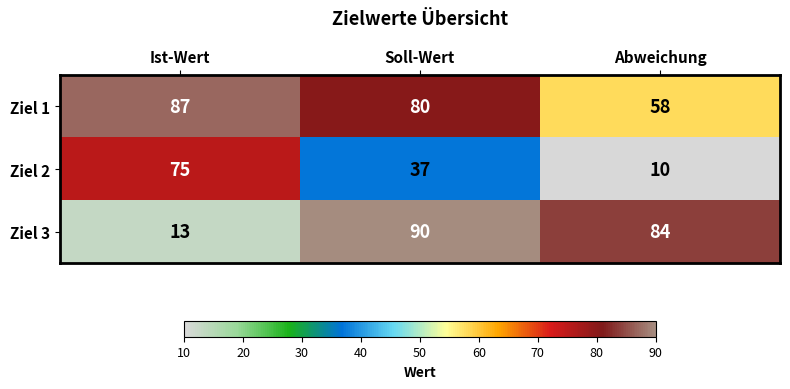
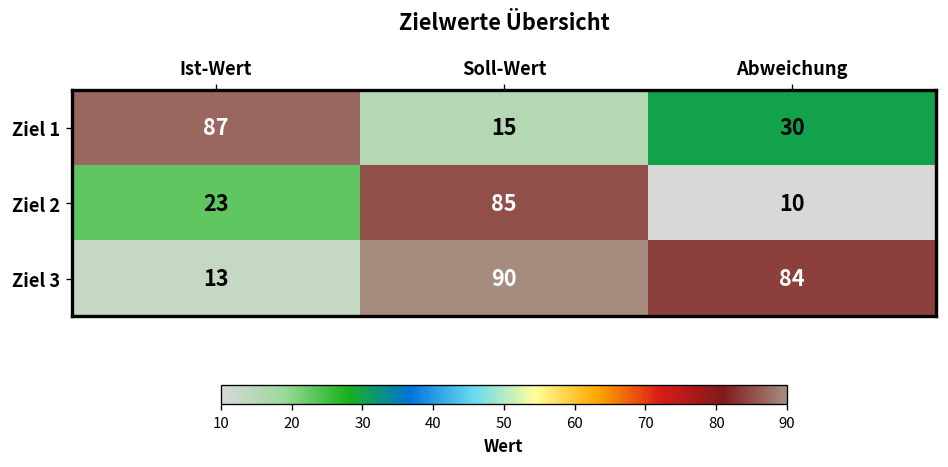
  {
    "Ziel 1": {
      "Ist-Wert": 87,
-     "Soll-Wert": 80,
-     "Abweichung": 58
+     "Soll-Wert": 15,
+     "Abweichung": 30
    },
    "Ziel 2": {
-     "Ist-Wert": 75,
-     "Soll-Wert": 37,
+     "Ist-Wert": 23,
+     "Soll-Wert": 85,
      "Abweichung": 10
    },
    "Ziel 3": {
      "Ist-Wert": 13,
      "Soll-Wert": 90,
      "Abweichung": 84
    }
  }
